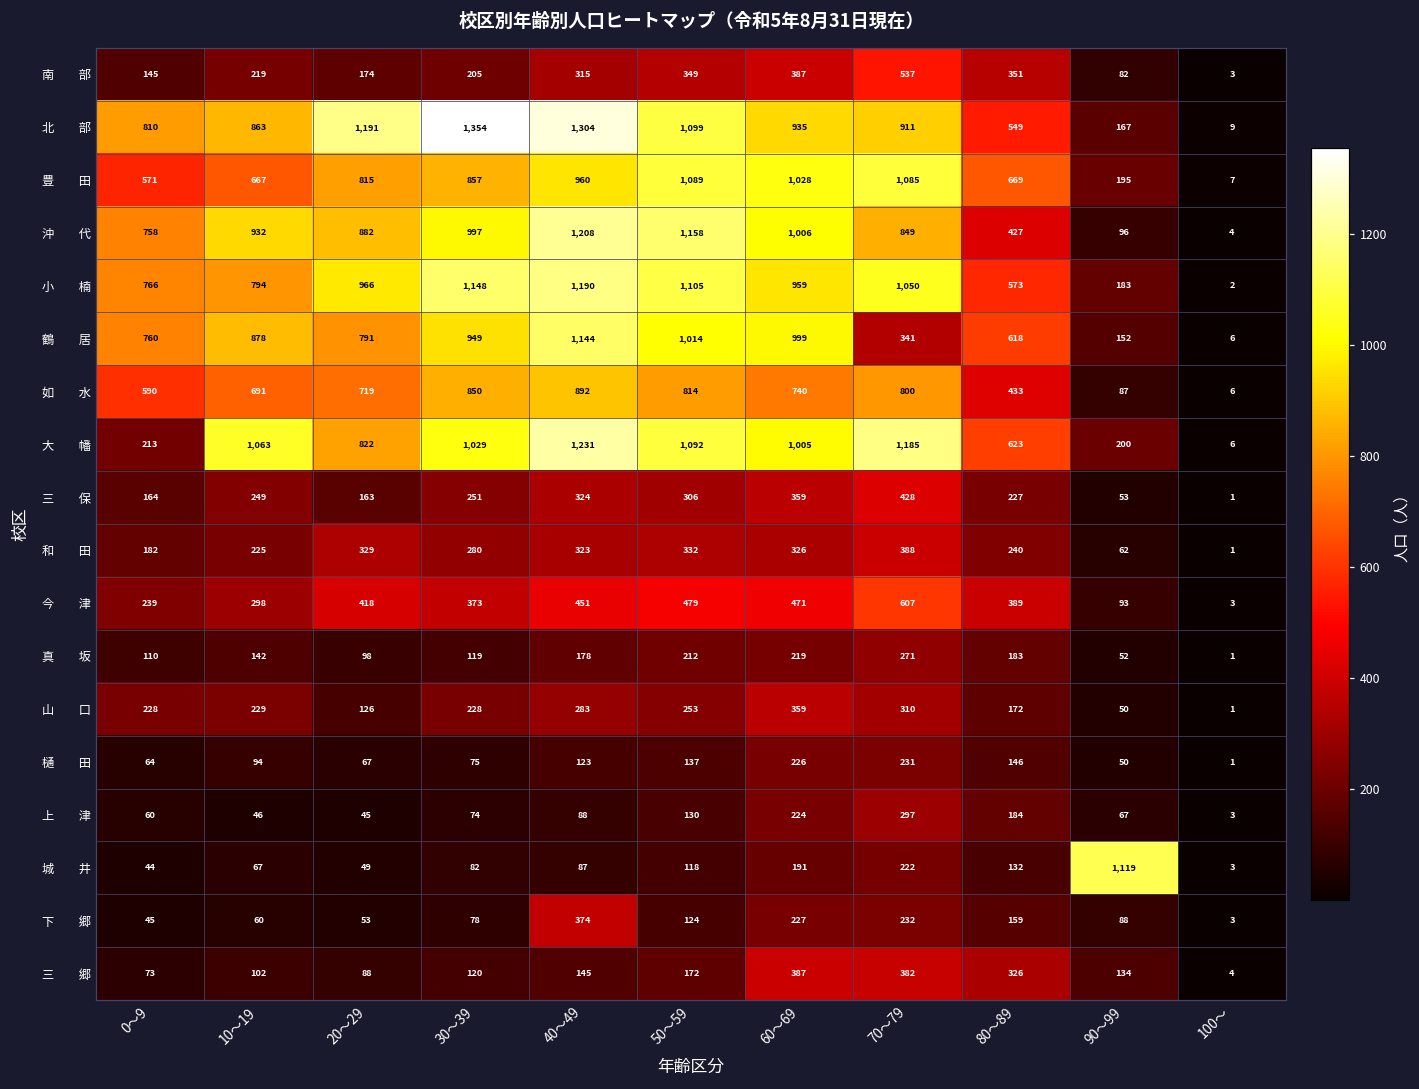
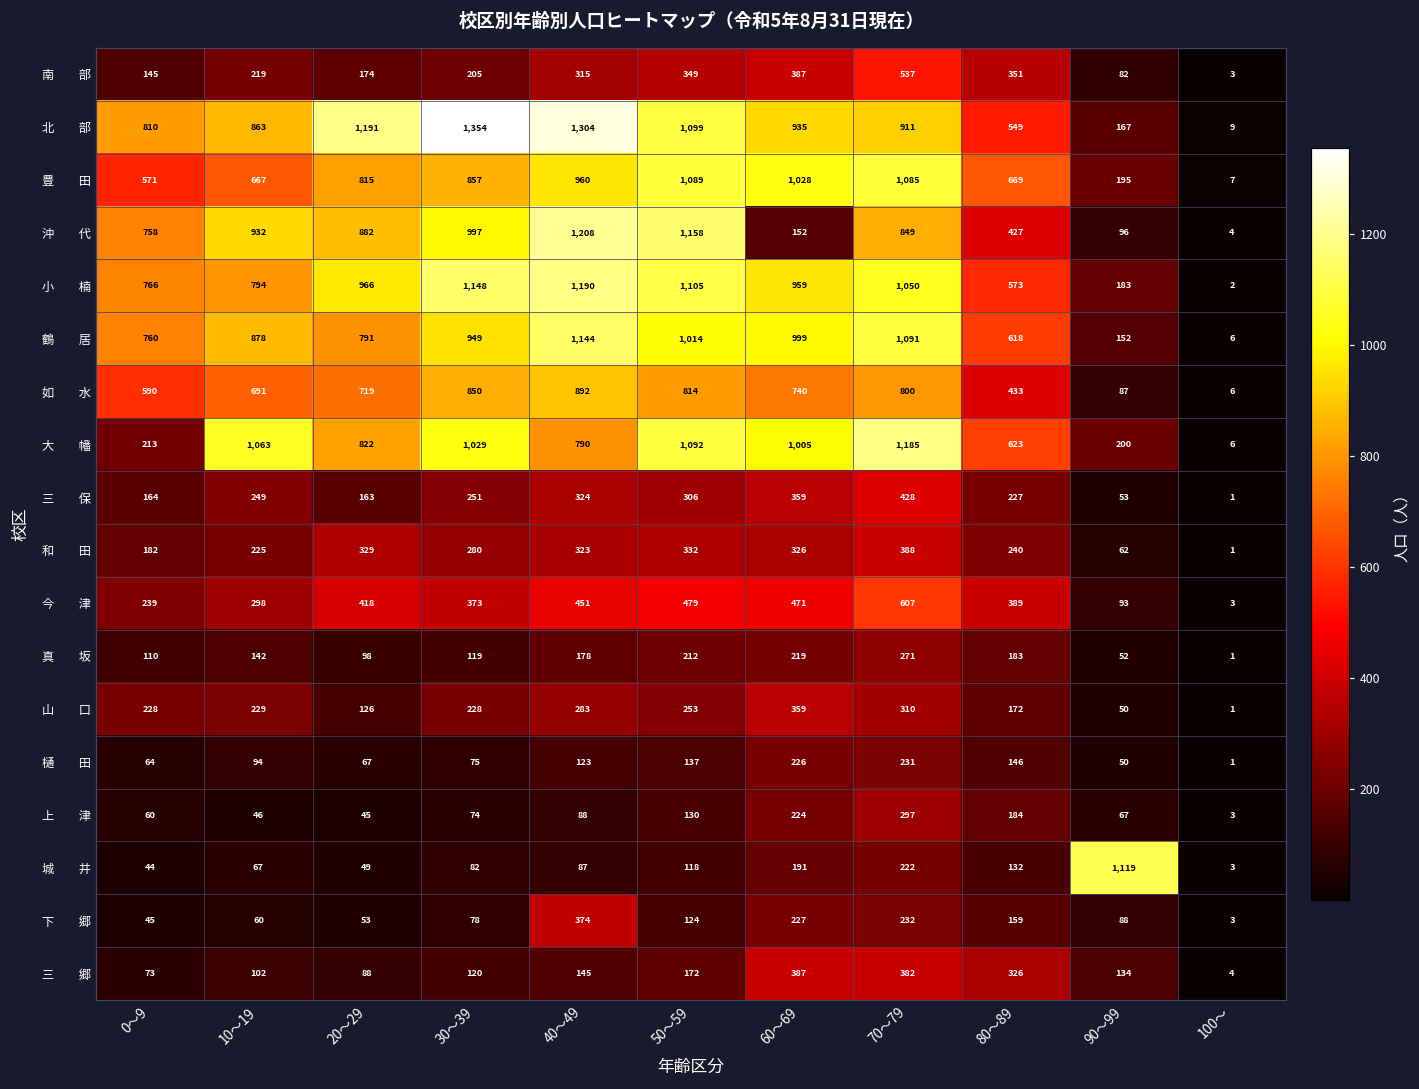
  {
    "南 部": {
      "0～9": "145",
      "10～19": "219",
      "20～29": "174",
      "30～39": "205",
      "40～49": "315",
      "50～59": "349",
      "60～69": "387",
      "70～79": "537",
      "80～89": "351",
      "90～99": "82",
      "100～": "3"
    },
    "北 部": {
      "0～9": "810",
      "10～19": "863",
      "20～29": "1,191",
      "30～39": "1,354",
      "40～49": "1,304",
      "50～59": "1,099",
      "60～69": "935",
      "70～79": "911",
      "80～89": "549",
      "90～99": "167",
      "100～": "9"
    },
    "豊 田": {
      "0～9": "571",
      "10～19": "667",
      "20～29": "815",
      "30～39": "857",
      "40～49": "960",
      "50～59": "1,089",
      "60～69": "1,028",
      "70～79": "1,085",
      "80～89": "669",
      "90～99": "195",
      "100～": "7"
    },
    "沖 代": {
      "0～9": "758",
      "10～19": "932",
      "20～29": "882",
      "30～39": "997",
      "40～49": "1,208",
      "50～59": "1,158",
-     "60～69": "1,006",
+     "60～69": "152",
      "70～79": "849",
      "80～89": "427",
      "90～99": "96",
      "100～": "4"
    },
    "小 楠": {
      "0～9": "766",
      "10～19": "794",
      "20～29": "966",
      "30～39": "1,148",
      "40～49": "1,190",
      "50～59": "1,105",
      "60～69": "959",
      "70～79": "1,050",
      "80～89": "573",
      "90～99": "183",
      "100～": "2"
    },
    "鶴 居": {
      "0～9": "760",
      "10～19": "878",
      "20～29": "791",
      "30～39": "949",
      "40～49": "1,144",
      "50～59": "1,014",
      "60～69": "999",
-     "70～79": "341",
+     "70～79": "1,091",
      "80～89": "618",
      "90～99": "152",
      "100～": "6"
    },
    "如 水": {
      "0～9": "590",
      "10～19": "691",
      "20～29": "719",
      "30～39": "850",
      "40～49": "892",
      "50～59": "814",
      "60～69": "740",
      "70～79": "800",
      "80～89": "433",
      "90～99": "87",
      "100～": "6"
    },
    "大 幡": {
      "0～9": "213",
      "10～19": "1,063",
      "20～29": "822",
      "30～39": "1,029",
-     "40～49": "1,231",
+     "40～49": "790",
      "50～59": "1,092",
      "60～69": "1,005",
      "70～79": "1,185",
      "80～89": "623",
      "90～99": "200",
      "100～": "6"
    },
    "三 保": {
      "0～9": "164",
      "10～19": "249",
      "20～29": "163",
      "30～39": "251",
      "40～49": "324",
      "50～59": "306",
      "60～69": "359",
      "70～79": "428",
      "80～89": "227",
      "90～99": "53",
      "100～": "1"
    },
    "和 田": {
      "0～9": "182",
      "10～19": "225",
      "20～29": "329",
      "30～39": "280",
      "40～49": "323",
      "50～59": "332",
      "60～69": "326",
      "70～79": "388",
      "80～89": "240",
      "90～99": "62",
      "100～": "1"
    },
    "今 津": {
      "0～9": "239",
      "10～19": "298",
      "20～29": "418",
      "30～39": "373",
      "40～49": "451",
      "50～59": "479",
      "60～69": "471",
      "70～79": "607",
      "80～89": "389",
      "90～99": "93",
      "100～": "3"
    },
    "真 坂": {
      "0～9": "110",
      "10～19": "142",
      "20～29": "98",
      "30～39": "119",
      "40～49": "178",
      "50～59": "212",
      "60～69": "219",
      "70～79": "271",
      "80～89": "183",
      "90～99": "52",
      "100～": "1"
    },
    "山 口": {
      "0～9": "228",
      "10～19": "229",
      "20～29": "126",
      "30～39": "228",
      "40～49": "283",
      "50～59": "253",
      "60～69": "359",
      "70～79": "310",
      "80～89": "172",
      "90～99": "50",
      "100～": "1"
    },
    "樋 田": {
      "0～9": "64",
      "10～19": "94",
      "20～29": "67",
      "30～39": "75",
      "40～49": "123",
      "50～59": "137",
      "60～69": "226",
      "70～79": "231",
      "80～89": "146",
      "90～99": "50",
      "100～": "1"
    },
    "上 津": {
      "0～9": "60",
      "10～19": "46",
      "20～29": "45",
      "30～39": "74",
      "40～49": "88",
      "50～59": "130",
      "60～69": "224",
      "70～79": "297",
      "80～89": "184",
      "90～99": "67",
      "100～": "3"
    },
    "城 井": {
      "0～9": "44",
      "10～19": "67",
      "20～29": "49",
      "30～39": "82",
      "40～49": "87",
      "50～59": "118",
      "60～69": "191",
      "70～79": "222",
      "80～89": "132",
      "90～99": "1,119",
      "100～": "3"
    },
    "下 郷": {
      "0～9": "45",
      "10～19": "60",
      "20～29": "53",
      "30～39": "78",
      "40～49": "374",
      "50～59": "124",
      "60～69": "227",
      "70～79": "232",
      "80～89": "159",
      "90～99": "88",
      "100～": "3"
    },
    "三 郷": {
      "0～9": "73",
      "10～19": "102",
      "20～29": "88",
      "30～39": "120",
      "40～49": "145",
      "50～59": "172",
      "60～69": "387",
      "70～79": "382",
      "80～89": "326",
      "90～99": "134",
      "100～": "4"
    }
  }
